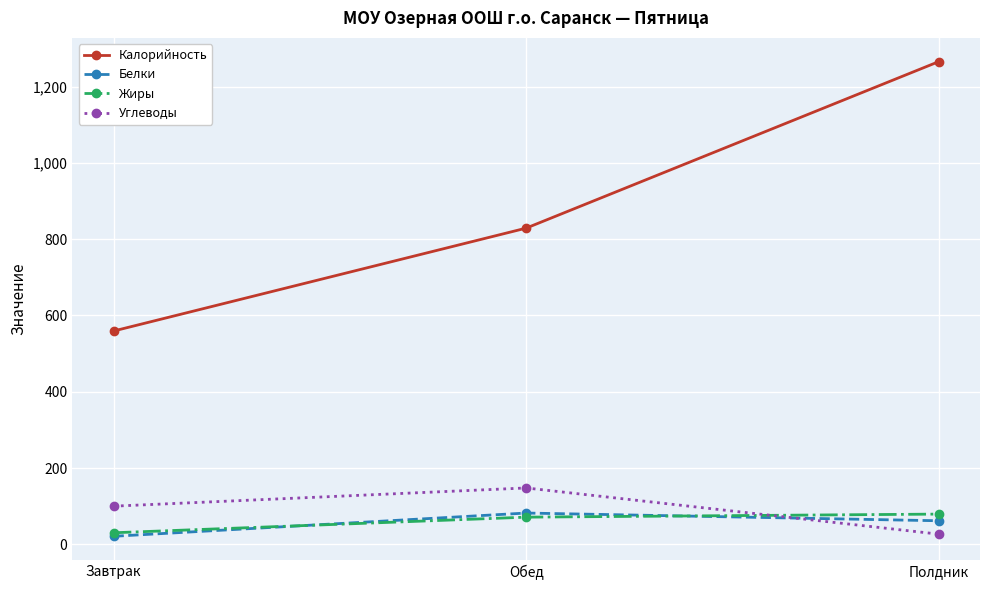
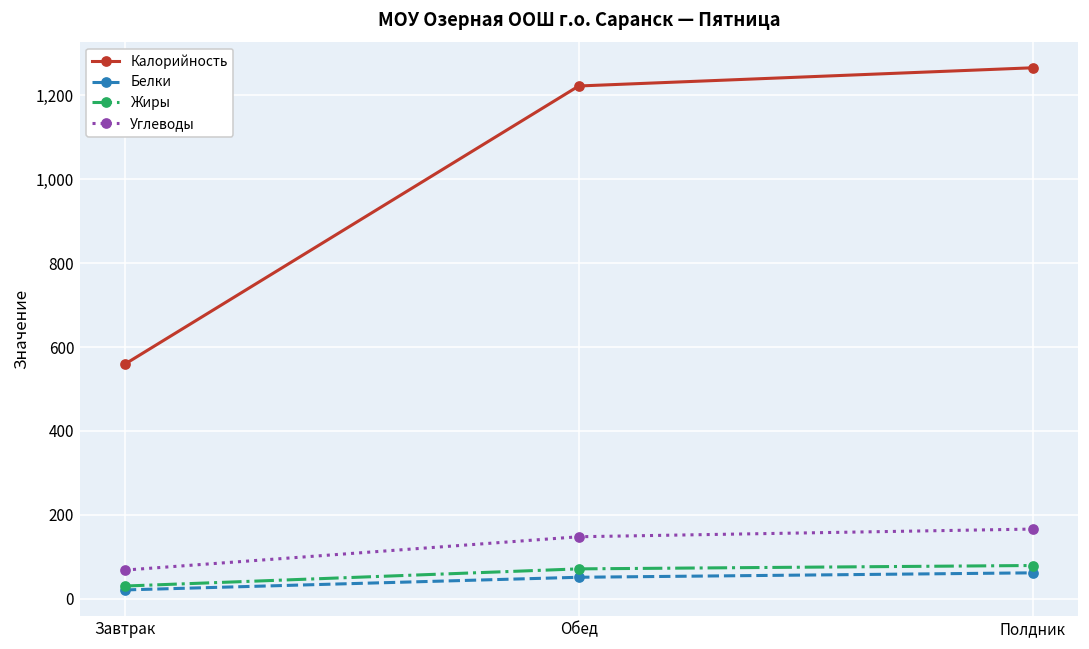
  {
    "Калорийность": {
      "Завтрак": "560",
-     "Обед": "830",
+     "Обед": "1,220",
      "Полдник": "1,270"
    },
    "Белки": {
      "Завтрак": "20",
-     "Обед": "80",
+     "Обед": "50",
      "Полдник": "60"
    },
    "Жиры": {
      "Завтрак": "30",
      "Обед": "70",
      "Полдник": "80"
    },
    "Углеводы": {
-     "Завтрак": "100",
+     "Завтрак": "70",
      "Обед": "150",
-     "Полдник": "30"
+     "Полдник": "170"
    }
  }
